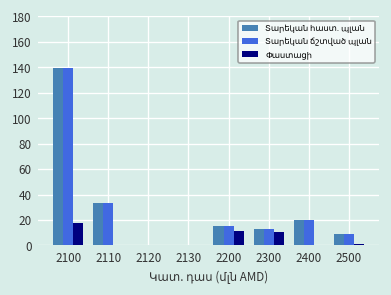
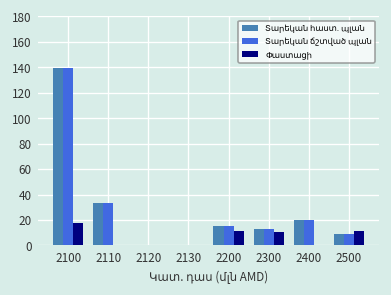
  {
    "Փաստացի": {
      "2100": 17,
      "2110": 0,
      "2120": 0,
      "2130": 0,
      "2200": 11,
      "2300": 10,
      "2400": 0,
-     "2500": 1
+     "2500": 11
    }
  }
